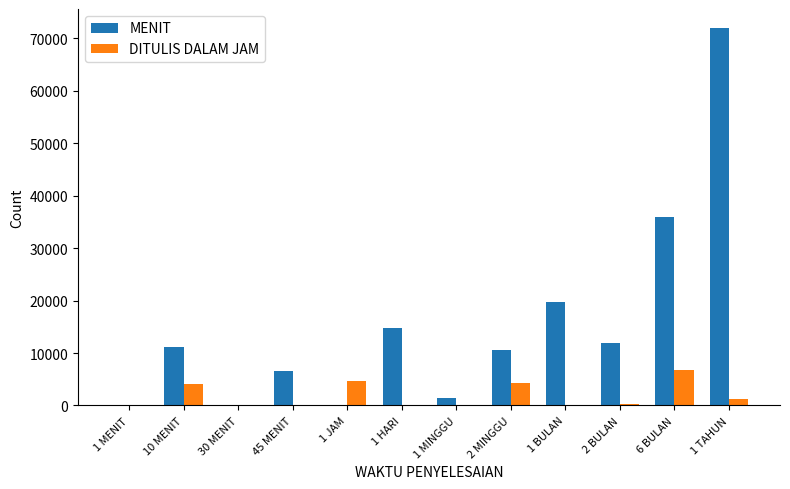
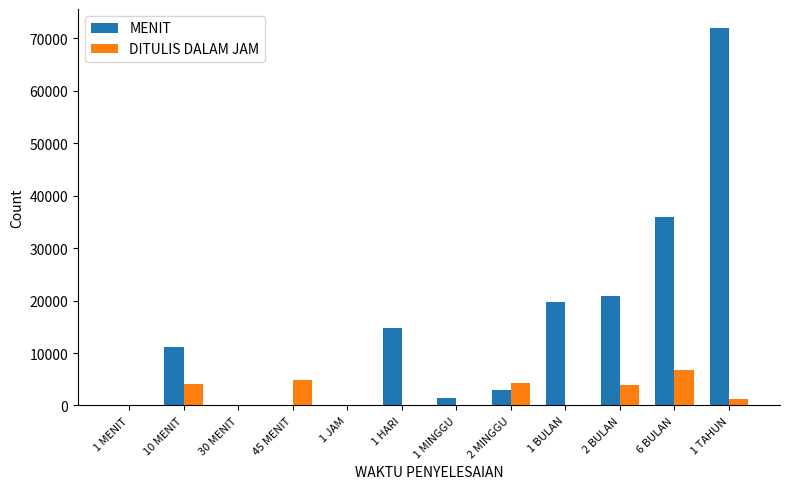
  {
    "MENIT": {
      "10 MENIT": 11000,
-     "45 MENIT": 7000,
+     "45 MENIT": 0,
      "1 HARI": 15000,
      "1 MINGGU": 2000,
-     "2 MINGGU": 11000,
+     "2 MINGGU": 3000,
      "1 BULAN": 20000,
-     "2 BULAN": 12000,
+     "2 BULAN": 21000,
      "6 BULAN": 36000,
      "1 TAHUN": 72000
    },
    "DITULIS DALAM JAM": {
      "10 MENIT": 4000,
-     "45 MENIT": 0,
-     "1 JAM": 5000,
+     "45 MENIT": 5000,
+     "1 JAM": 0,
      "2 MINGGU": 4000,
-     "2 BULAN": 0,
+     "2 BULAN": 4000,
      "6 BULAN": 7000,
      "1 TAHUN": 1000
    }
  }
